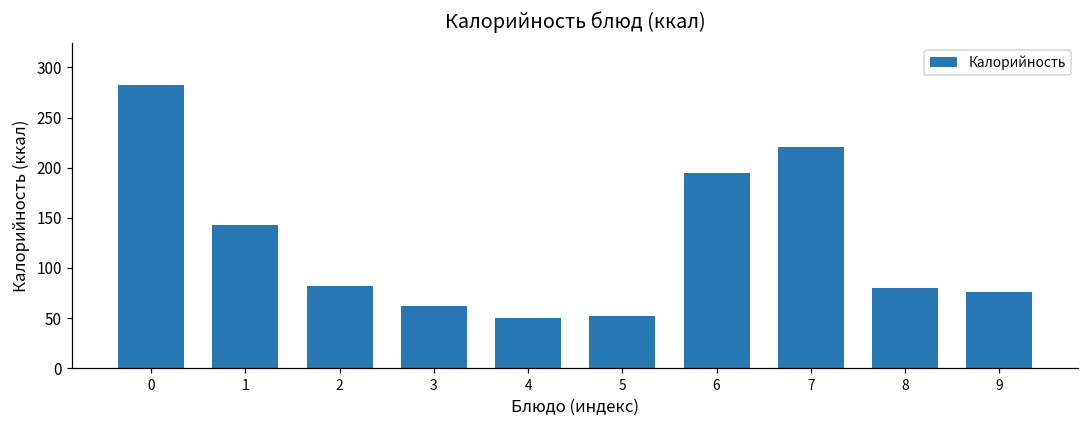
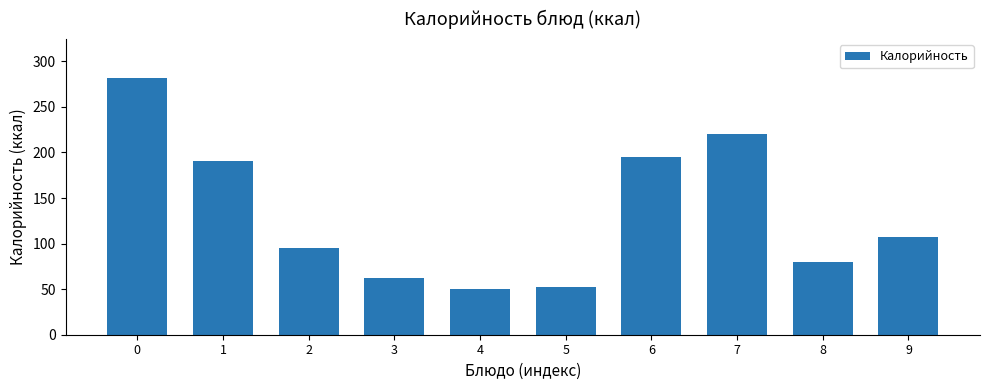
  {
    "0": 280,
-   "1": 140,
-   "2": 80,
+   "1": 190,
+   "2": 100,
    "3": 60,
    "4": 50,
    "5": 50,
    "6": 200,
    "7": 220,
    "8": 80,
-   "9": 80
+   "9": 110
  }
